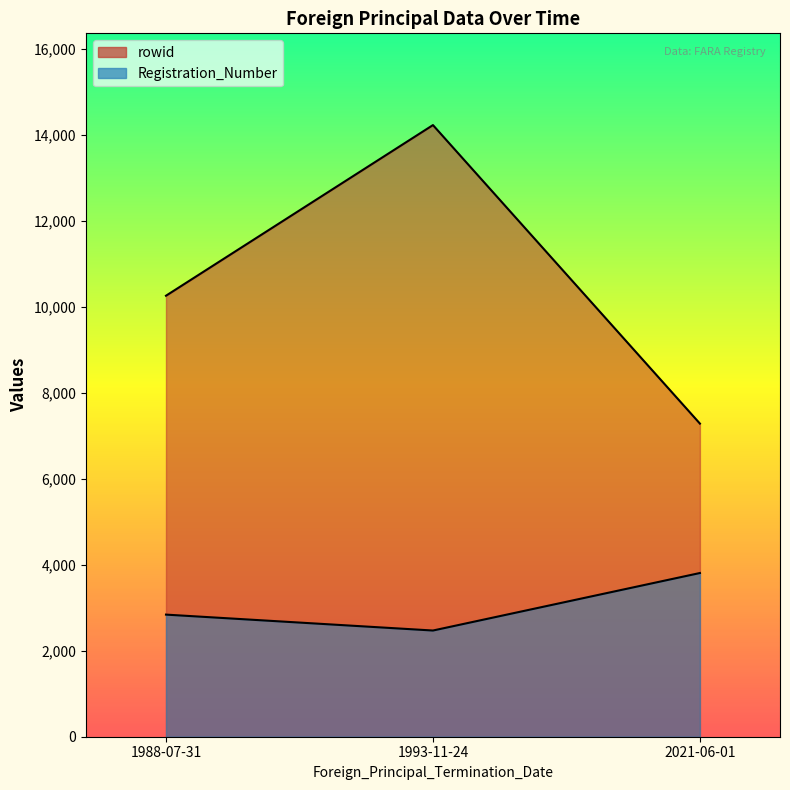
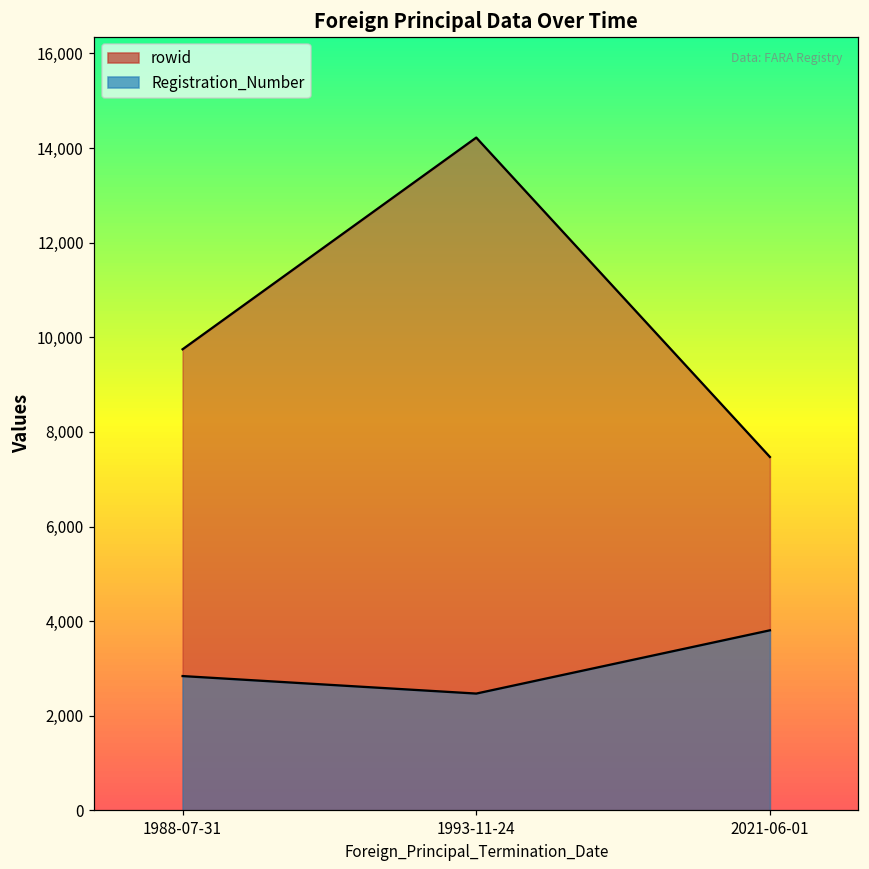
  {
    "rowid": {
-     "1988-07-31": "10,300",
+     "1988-07-31": "9,700",
      "1993-11-24": "14,200",
-     "2021-06-01": "7,300"
+     "2021-06-01": "7,500"
    },
    "Registration_Number": {
      "1988-07-31": "2,800",
      "1993-11-24": "2,500",
      "2021-06-01": "3,800"
    }
  }
